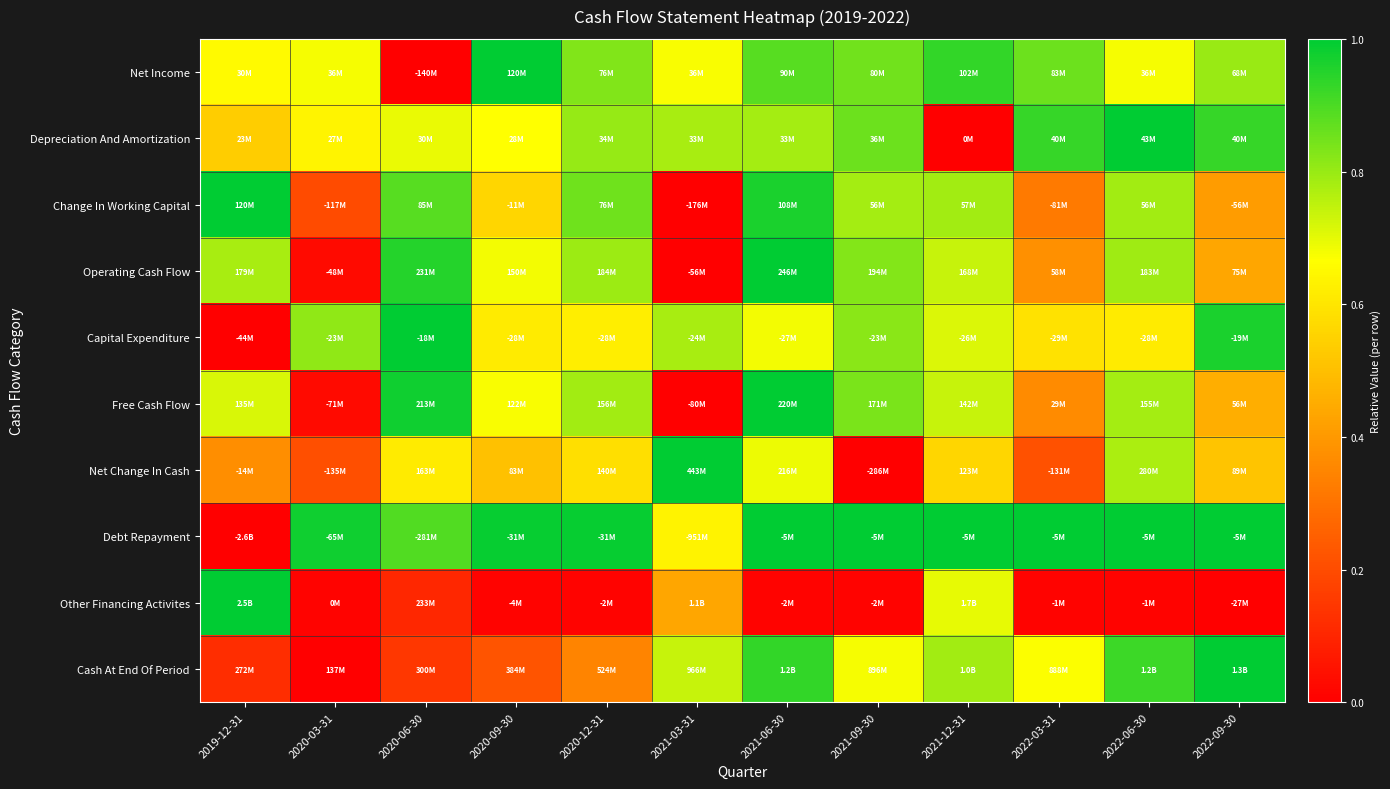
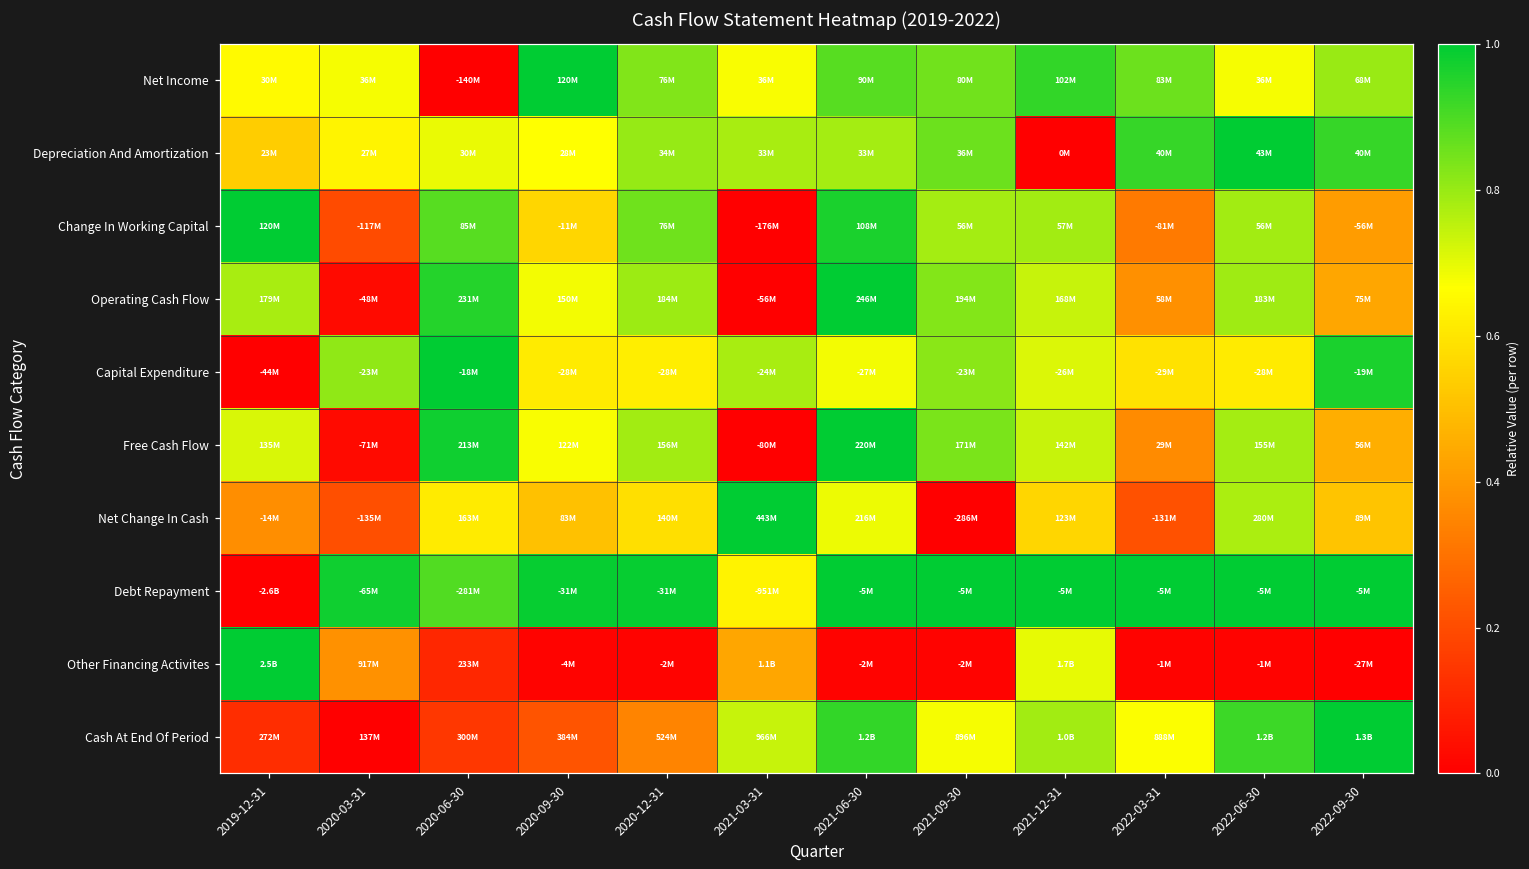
  {
    "Net Income": {
      "2019-12-31": "30M",
      "2020-03-31": "36M",
      "2020-06-30": "-140M",
      "2020-09-30": "120M",
      "2020-12-31": "76M",
      "2021-03-31": "36M",
      "2021-06-30": "90M",
      "2021-09-30": "80M",
      "2021-12-31": "102M",
      "2022-03-31": "83M",
      "2022-06-30": "36M",
      "2022-09-30": "68M"
    },
    "Depreciation And Amortization": {
      "2019-12-31": "23M",
      "2020-03-31": "27M",
      "2020-06-30": "30M",
      "2020-09-30": "28M",
      "2020-12-31": "34M",
      "2021-03-31": "33M",
      "2021-06-30": "33M",
      "2021-09-30": "36M",
      "2021-12-31": "0M",
      "2022-03-31": "40M",
      "2022-06-30": "43M",
      "2022-09-30": "40M"
    },
    "Change In Working Capital": {
      "2019-12-31": "120M",
      "2020-03-31": "-117M",
      "2020-06-30": "85M",
      "2020-09-30": "-11M",
      "2020-12-31": "76M",
      "2021-03-31": "-176M",
      "2021-06-30": "108M",
      "2021-09-30": "56M",
      "2021-12-31": "57M",
      "2022-03-31": "-81M",
      "2022-06-30": "56M",
      "2022-09-30": "-56M"
    },
    "Operating Cash Flow": {
      "2019-12-31": "179M",
      "2020-03-31": "-48M",
      "2020-06-30": "231M",
      "2020-09-30": "150M",
      "2020-12-31": "184M",
      "2021-03-31": "-56M",
      "2021-06-30": "246M",
      "2021-09-30": "194M",
      "2021-12-31": "168M",
      "2022-03-31": "58M",
      "2022-06-30": "183M",
      "2022-09-30": "75M"
    },
    "Capital Expenditure": {
      "2019-12-31": "-44M",
      "2020-03-31": "-23M",
      "2020-06-30": "-18M",
      "2020-09-30": "-28M",
      "2020-12-31": "-28M",
      "2021-03-31": "-24M",
      "2021-06-30": "-27M",
      "2021-09-30": "-23M",
      "2021-12-31": "-26M",
      "2022-03-31": "-29M",
      "2022-06-30": "-28M",
      "2022-09-30": "-19M"
    },
    "Free Cash Flow": {
      "2019-12-31": "135M",
      "2020-03-31": "-71M",
      "2020-06-30": "213M",
      "2020-09-30": "122M",
      "2020-12-31": "156M",
      "2021-03-31": "-80M",
      "2021-06-30": "220M",
      "2021-09-30": "171M",
      "2021-12-31": "142M",
      "2022-03-31": "29M",
      "2022-06-30": "155M",
      "2022-09-30": "56M"
    },
    "Net Change In Cash": {
      "2019-12-31": "-14M",
      "2020-03-31": "-135M",
      "2020-06-30": "163M",
      "2020-09-30": "83M",
      "2020-12-31": "140M",
      "2021-03-31": "443M",
      "2021-06-30": "216M",
      "2021-09-30": "-286M",
      "2021-12-31": "123M",
      "2022-03-31": "-131M",
      "2022-06-30": "280M",
      "2022-09-30": "89M"
    },
    "Debt Repayment": {
      "2019-12-31": "-2.6B",
      "2020-03-31": "-65M",
      "2020-06-30": "-281M",
      "2020-09-30": "-31M",
      "2020-12-31": "-31M",
      "2021-03-31": "-951M",
      "2021-06-30": "-5M",
      "2021-09-30": "-5M",
      "2021-12-31": "-5M",
      "2022-03-31": "-5M",
      "2022-06-30": "-5M",
      "2022-09-30": "-5M"
    },
    "Other Financing Activites": {
      "2019-12-31": "2.5B",
-     "2020-03-31": "0M",
+     "2020-03-31": "917M",
      "2020-06-30": "233M",
      "2020-09-30": "-4M",
      "2020-12-31": "-2M",
      "2021-03-31": "1.1B",
      "2021-06-30": "-2M",
      "2021-09-30": "-2M",
      "2021-12-31": "1.7B",
      "2022-03-31": "-1M",
      "2022-06-30": "-1M",
      "2022-09-30": "-27M"
    },
    "Cash At End Of Period": {
      "2019-12-31": "272M",
      "2020-03-31": "137M",
      "2020-06-30": "300M",
      "2020-09-30": "384M",
      "2020-12-31": "524M",
      "2021-03-31": "966M",
      "2021-06-30": "1.2B",
      "2021-09-30": "896M",
      "2021-12-31": "1.0B",
      "2022-03-31": "888M",
      "2022-06-30": "1.2B",
      "2022-09-30": "1.3B"
    }
  }
